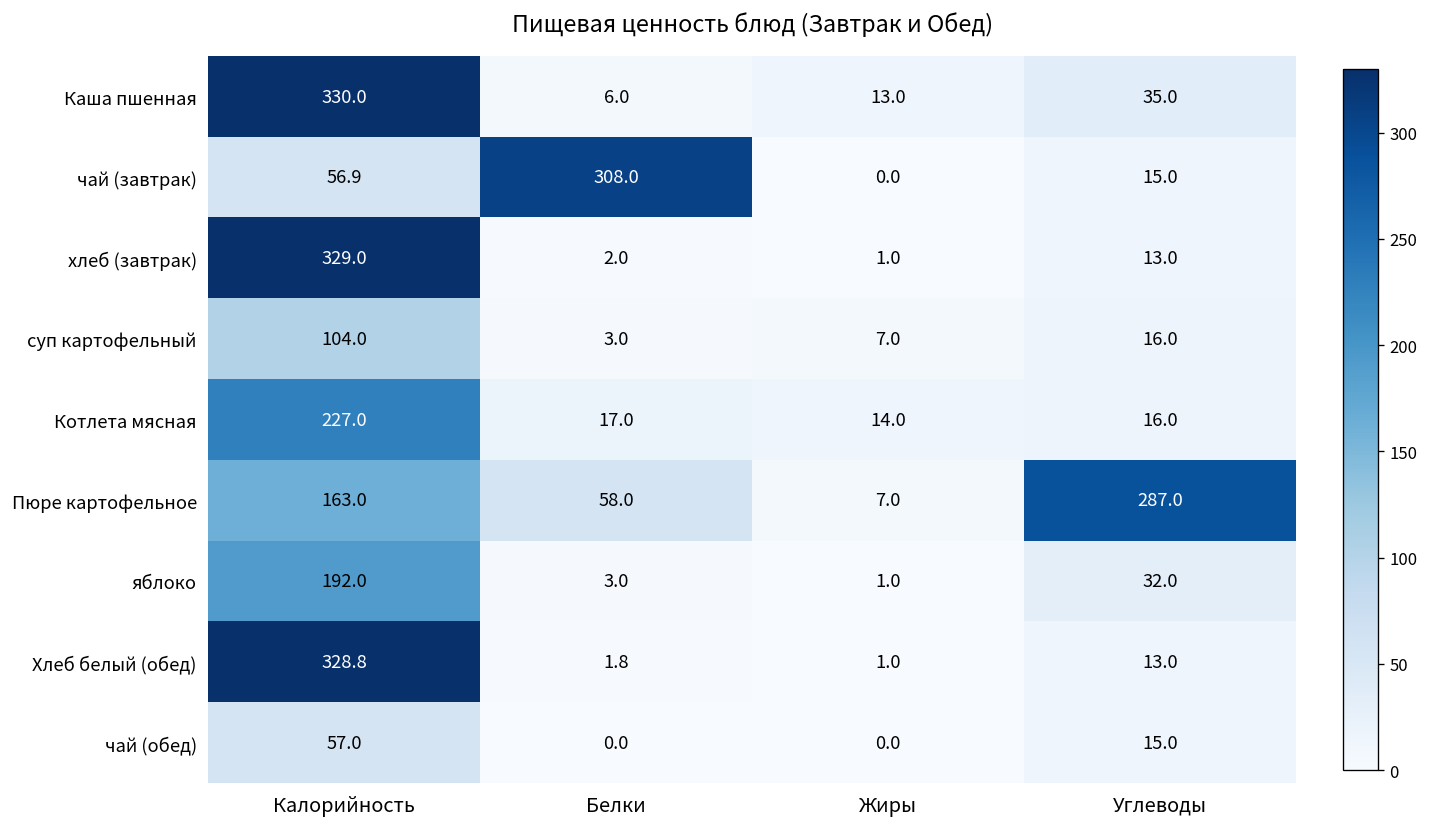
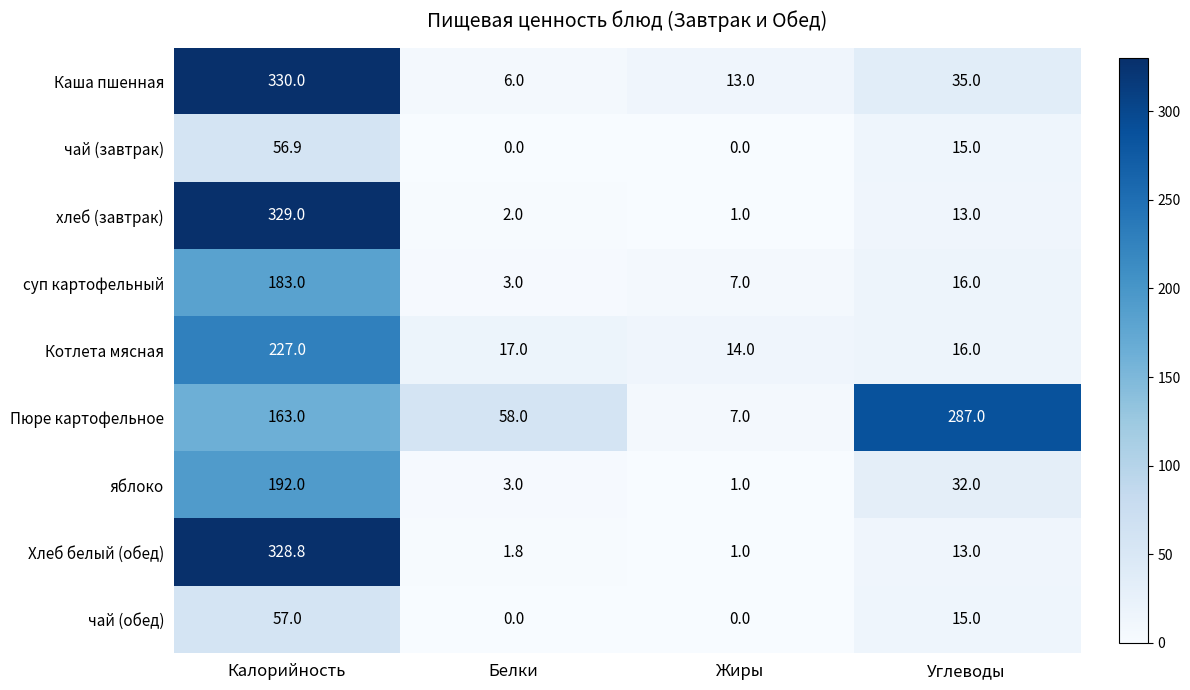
  {
    "Каша пшенная": {
      "Калорийность": 330.0,
      "Белки": 6.0,
      "Жиры": 13.0,
      "Углеводы": 35.0
    },
    "чай (завтрак)": {
      "Калорийность": 56.9,
-     "Белки": 308.0,
+     "Белки": 0.0,
      "Жиры": 0.0,
      "Углеводы": 15.0
    },
    "хлеб (завтрак)": {
      "Калорийность": 329.0,
      "Белки": 2.0,
      "Жиры": 1.0,
      "Углеводы": 13.0
    },
    "суп картофельный": {
-     "Калорийность": 104.0,
+     "Калорийность": 183.0,
      "Белки": 3.0,
      "Жиры": 7.0,
      "Углеводы": 16.0
    },
    "Котлета мясная": {
      "Калорийность": 227.0,
      "Белки": 17.0,
      "Жиры": 14.0,
      "Углеводы": 16.0
    },
    "Пюре картофельное": {
      "Калорийность": 163.0,
      "Белки": 58.0,
      "Жиры": 7.0,
      "Углеводы": 287.0
    },
    "яблоко": {
      "Калорийность": 192.0,
      "Белки": 3.0,
      "Жиры": 1.0,
      "Углеводы": 32.0
    },
    "Хлеб белый (обед)": {
      "Калорийность": 328.8,
      "Белки": 1.8,
      "Жиры": 1.0,
      "Углеводы": 13.0
    },
    "чай (обед)": {
      "Калорийность": 57.0,
      "Белки": 0.0,
      "Жиры": 0.0,
      "Углеводы": 15.0
    }
  }
